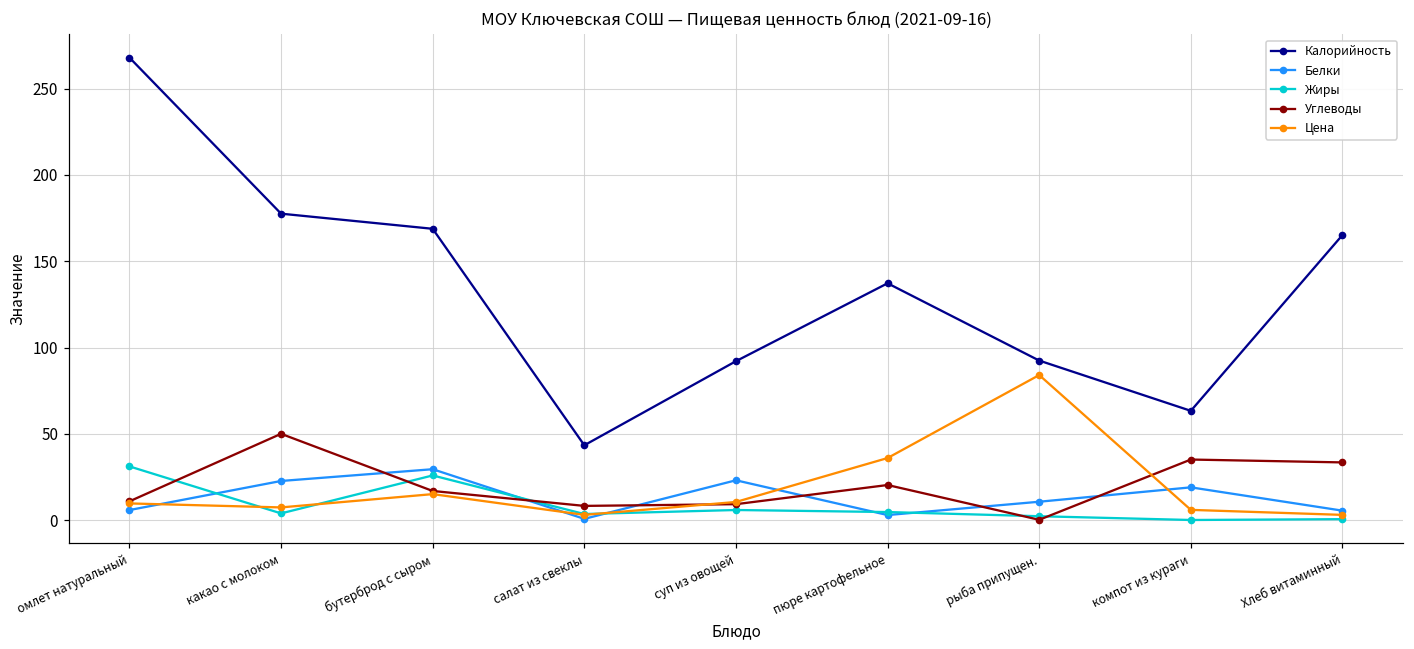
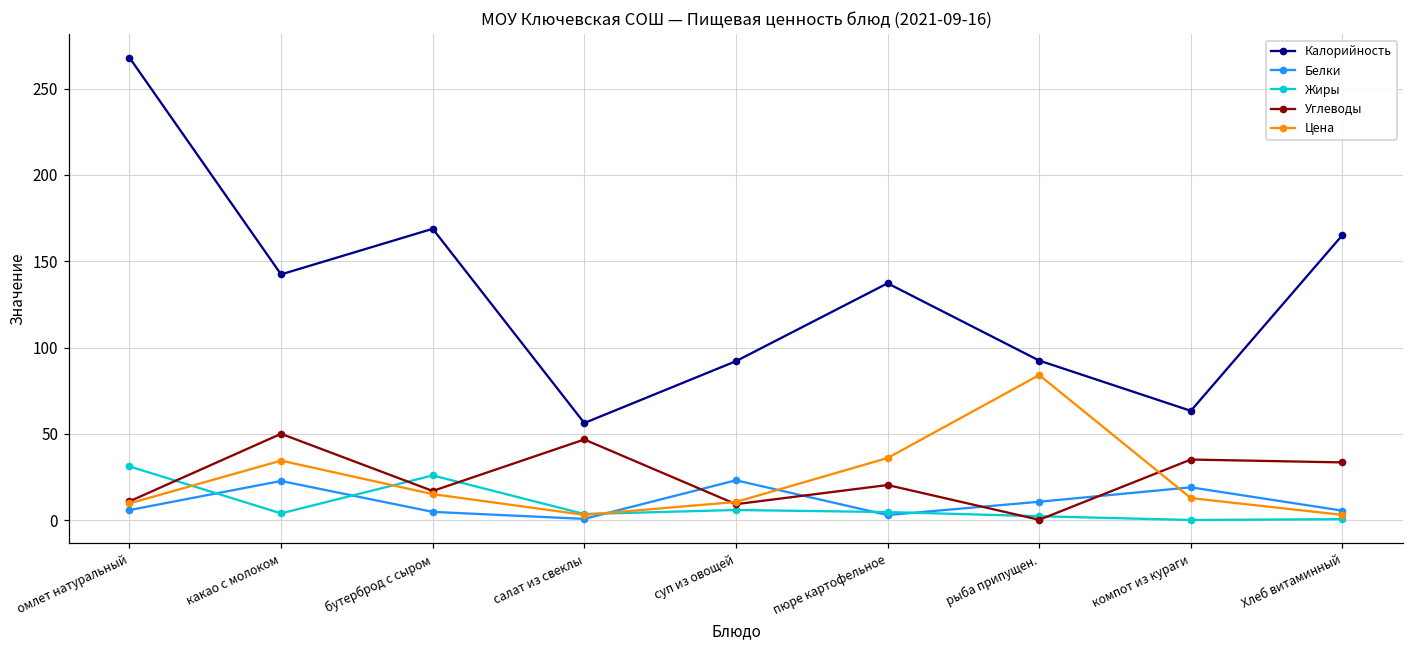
  {
    "Калорийность": {
      "омлет натуральный": 268,
-     "какао с молоком": 178,
+     "какао с молоком": 142,
      "бутерброд с сыром": 169,
-     "салат из свеклы": 43,
+     "салат из свеклы": 56,
      "суп из овощей": 92,
      "пюре картофельное": 137,
      "рыба припущен.": 93,
      "компот из кураги": 63,
      "Хлеб витаминный": 165
    },
    "Белки": {
      "омлет натуральный": 6,
      "какао с молоком": 23,
-     "бутерброд с сыром": 30,
+     "бутерброд с сыром": 5,
      "салат из свеклы": 1,
      "суп из овощей": 23,
      "пюре картофельное": 3,
      "рыба припущен.": 11,
      "компот из кураги": 19,
      "Хлеб витаминный": 6
    },
    "Жиры": {
      "омлет натуральный": 31,
      "какао с молоком": 4,
      "бутерброд с сыром": 26,
      "суп из овощей": 6,
      "пюре картофельное": 5,
      "рыба припущен.": 2,
      "компот из кураги": 0,
      "Хлеб витаминный": 1
    },
    "Углеводы": {
      "какао с молоком": 50,
      "бутерброд с сыром": 17,
-     "салат из свеклы": 8,
+     "салат из свеклы": 47,
      "пюре картофельное": 20,
      "рыба припущен.": 0,
      "компот из кураги": 35,
      "Хлеб витаминный": 34
    },
    "Цена": {
-     "какао с молоком": 7,
+     "какао с молоком": 35,
      "бутерброд с сыром": 15,
      "пюре картофельное": 36,
      "рыба припущен.": 84,
-     "компот из кураги": 6,
+     "компот из кураги": 13,
      "Хлеб витаминный": 3
    }
  }
